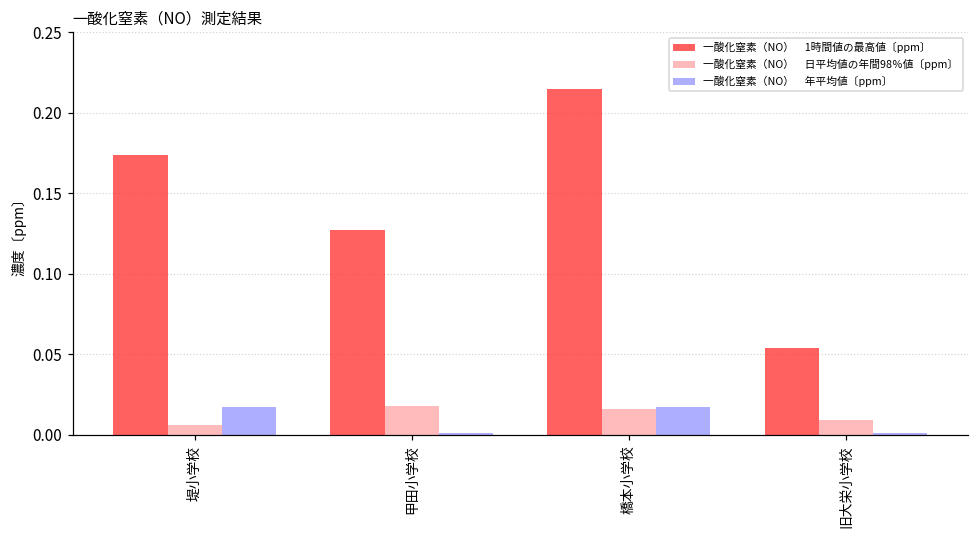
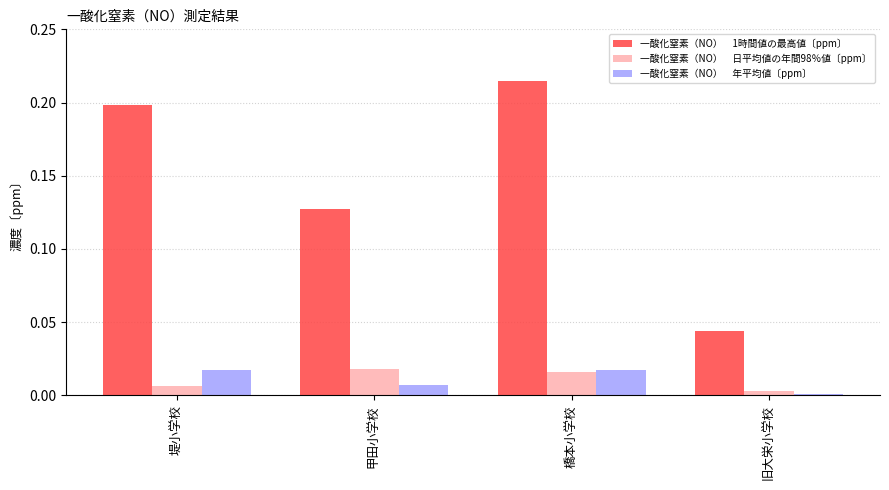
  {
    "一酸化窒素（NO） 1時間値の最高値〔ppm〕": {
-     "堤小学校": 0.174,
+     "堤小学校": 0.198,
      "甲田小学校": 0.127,
      "橋本小学校": 0.215,
-     "旧大栄小学校": 0.054
+     "旧大栄小学校": 0.044
    },
    "一酸化窒素（NO） 日平均値の年間98％値〔ppm〕": {
      "堤小学校": 0.006,
      "甲田小学校": 0.018,
      "橋本小学校": 0.016,
-     "旧大栄小学校": 0.009
+     "旧大栄小学校": 0.003
    },
    "一酸化窒素（NO） 年平均値〔ppm〕": {
      "堤小学校": 0.017,
-     "甲田小学校": 0.001,
+     "甲田小学校": 0.007,
      "橋本小学校": 0.017
    }
  }
